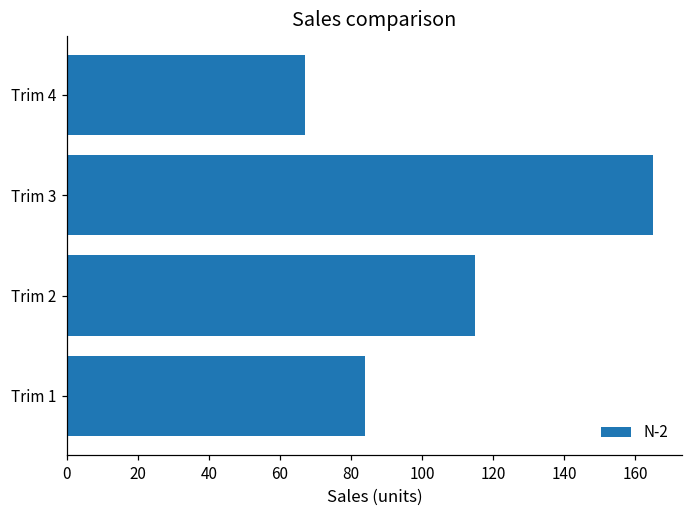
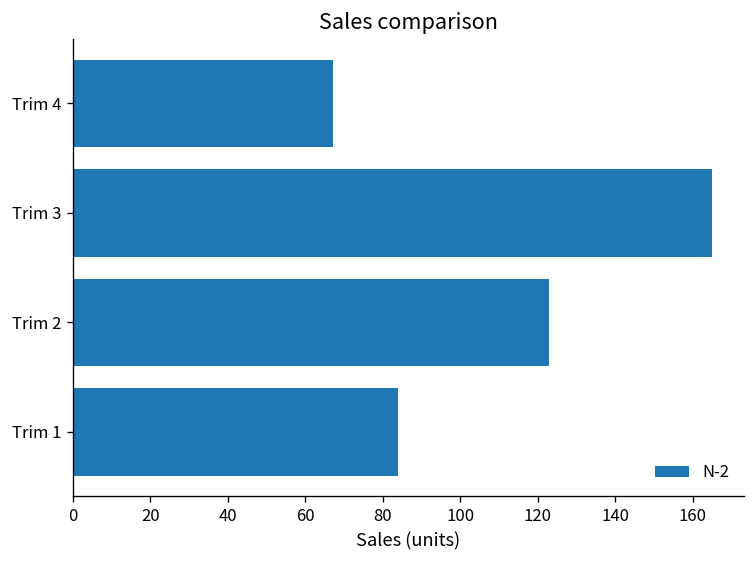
  {
    "Trim 4": 67,
    "Trim 3": 165,
-   "Trim 2": 115,
+   "Trim 2": 123,
    "Trim 1": 84
  }
